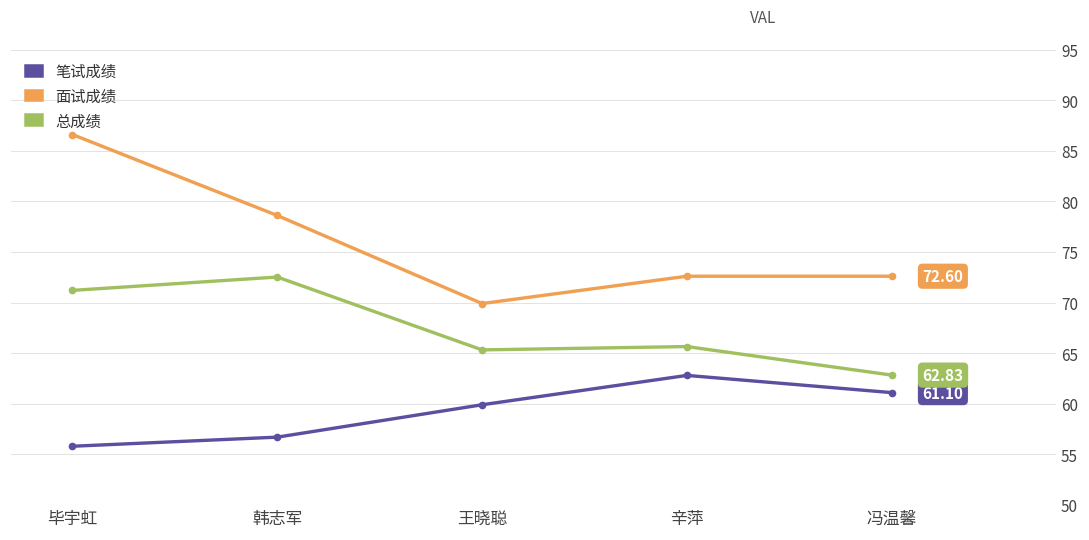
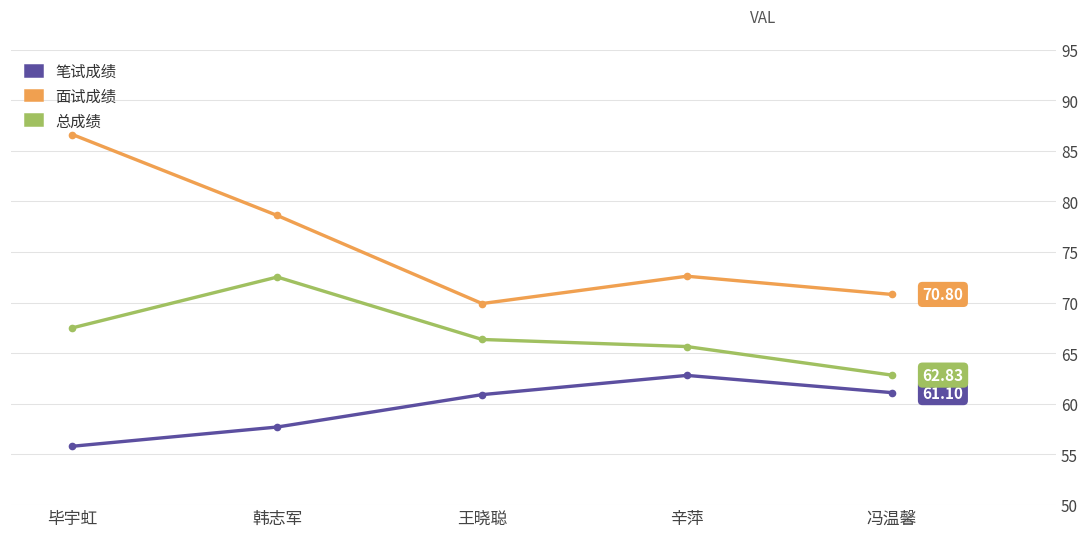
  {
    "笔试成绩": {
      "毕宇虹": 56,
-     "韩志军": 57,
-     "王晓聪": 60,
+     "韩志军": 58,
+     "王晓聪": 61,
      "辛萍": 63,
      "冯温馨": 61
    },
    "面试成绩": {
-     "冯温馨": 72.60
+     "冯温馨": 70.80
    },
    "总成绩": {
-     "毕宇虹": 71,
+     "毕宇虹": 68,
      "韩志军": 73,
-     "王晓聪": 65,
+     "王晓聪": 66,
      "辛萍": 66,
      "冯温馨": 63
    }
  }
